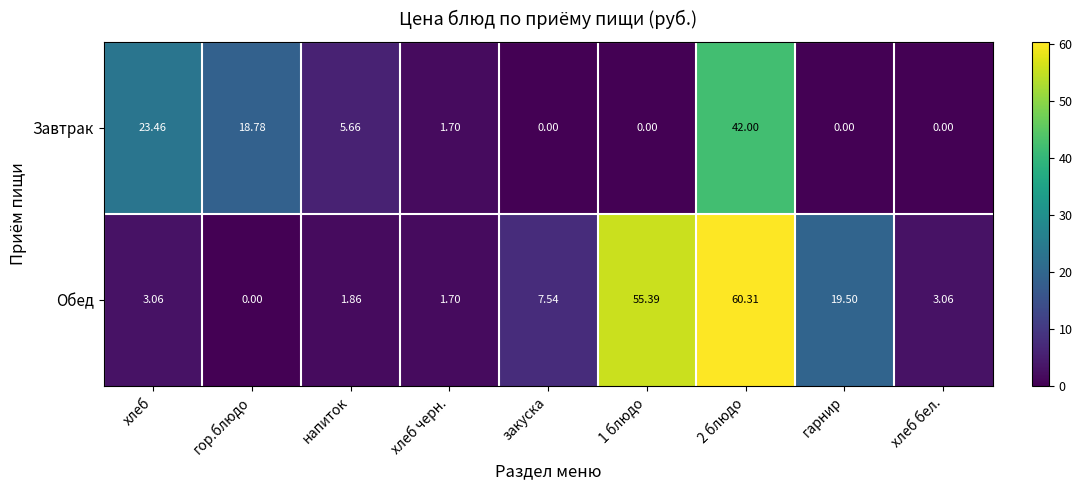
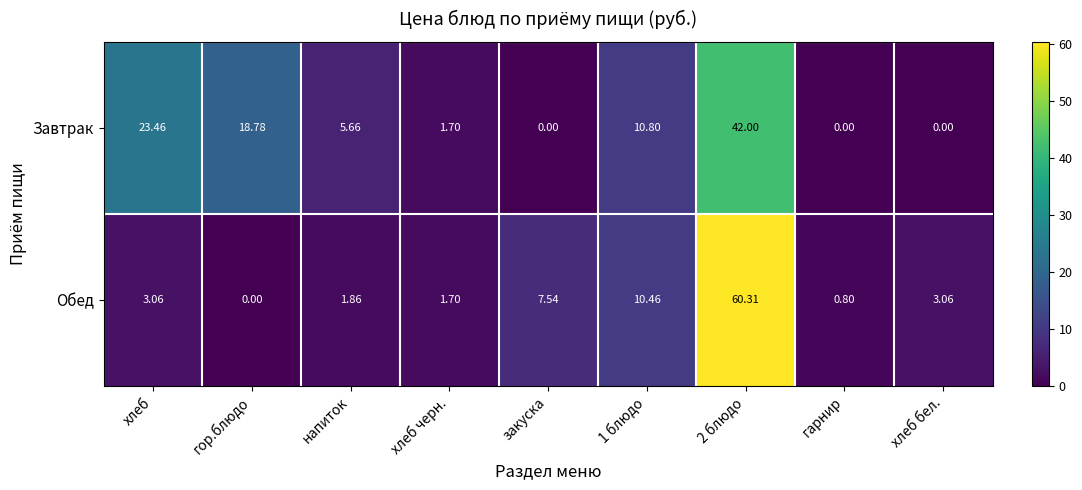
  {
    "Завтрак": {
      "хлеб": 23.46,
      "гор.блюдо": 18.78,
      "напиток": 5.66,
      "хлеб черн.": 1.70,
      "закуска": 0.00,
-     "1 блюдо": 0.00,
+     "1 блюдо": 10.80,
      "2 блюдо": 42.00,
      "гарнир": 0.00,
      "хлеб бел.": 0.00
    },
    "Обед": {
      "хлеб": 3.06,
      "гор.блюдо": 0.00,
      "напиток": 1.86,
      "хлеб черн.": 1.70,
      "закуска": 7.54,
-     "1 блюдо": 55.39,
+     "1 блюдо": 10.46,
      "2 блюдо": 60.31,
-     "гарнир": 19.50,
+     "гарнир": 0.80,
      "хлеб бел.": 3.06
    }
  }
